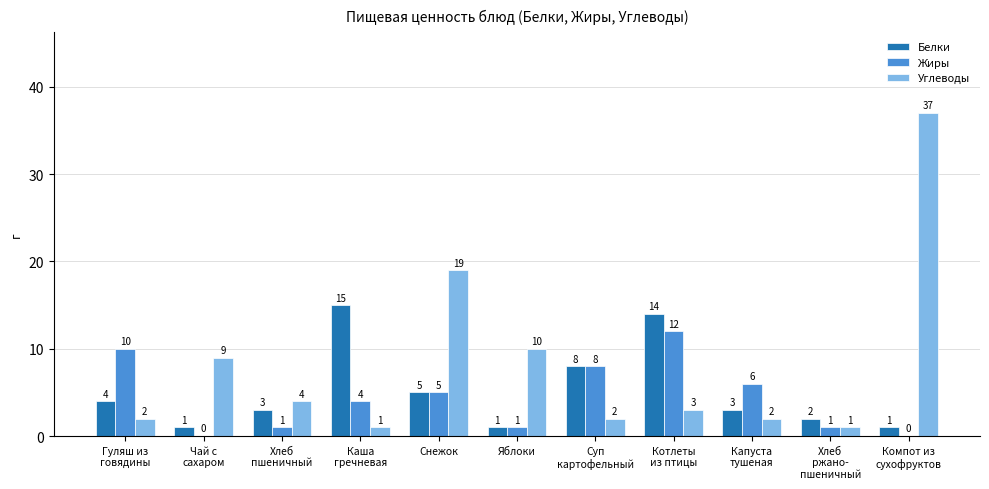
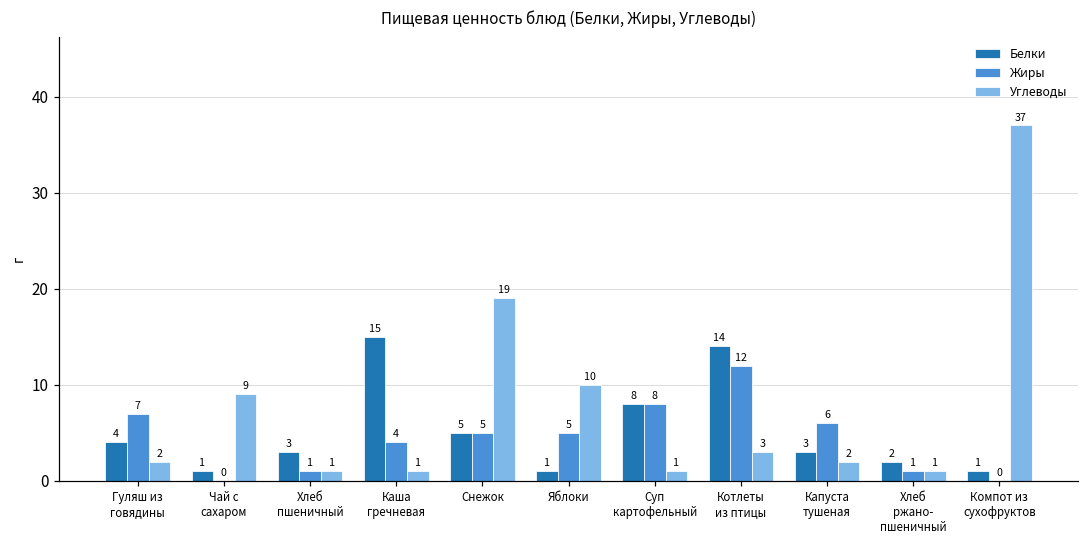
  {
    "Белки": {
      "Гуляш из говядины": 4,
      "Чай с сахаром": 1,
      "Хлеб пшеничный": 3,
      "Каша гречневая": 15,
      "Снежок": 5,
      "Яблоки": 1,
      "Суп картофельный": 8,
      "Котлеты из птицы": 14,
      "Капуста тушеная": 3,
      "Хлеб ржано- пшеничный": 2,
      "Компот из сухофруктов": 1
    },
    "Жиры": {
-     "Гуляш из говядины": 10,
+     "Гуляш из говядины": 7,
      "Чай с сахаром": 0,
      "Хлеб пшеничный": 1,
      "Каша гречневая": 4,
      "Снежок": 5,
-     "Яблоки": 1,
+     "Яблоки": 5,
      "Суп картофельный": 8,
      "Котлеты из птицы": 12,
      "Капуста тушеная": 6,
      "Хлеб ржано- пшеничный": 1,
      "Компот из сухофруктов": 0
    },
    "Углеводы": {
      "Гуляш из говядины": 2,
      "Чай с сахаром": 9,
-     "Хлеб пшеничный": 4,
+     "Хлеб пшеничный": 1,
      "Каша гречневая": 1,
      "Снежок": 19,
      "Яблоки": 10,
-     "Суп картофельный": 2,
+     "Суп картофельный": 1,
      "Котлеты из птицы": 3,
      "Капуста тушеная": 2,
      "Хлеб ржано- пшеничный": 1,
      "Компот из сухофруктов": 37
    }
  }
